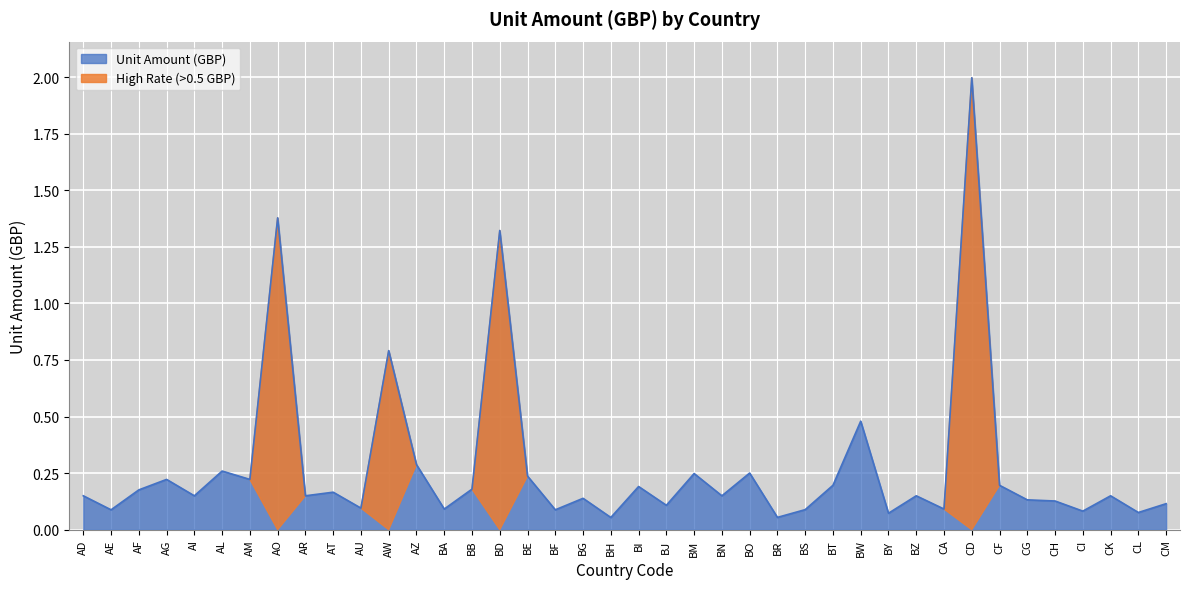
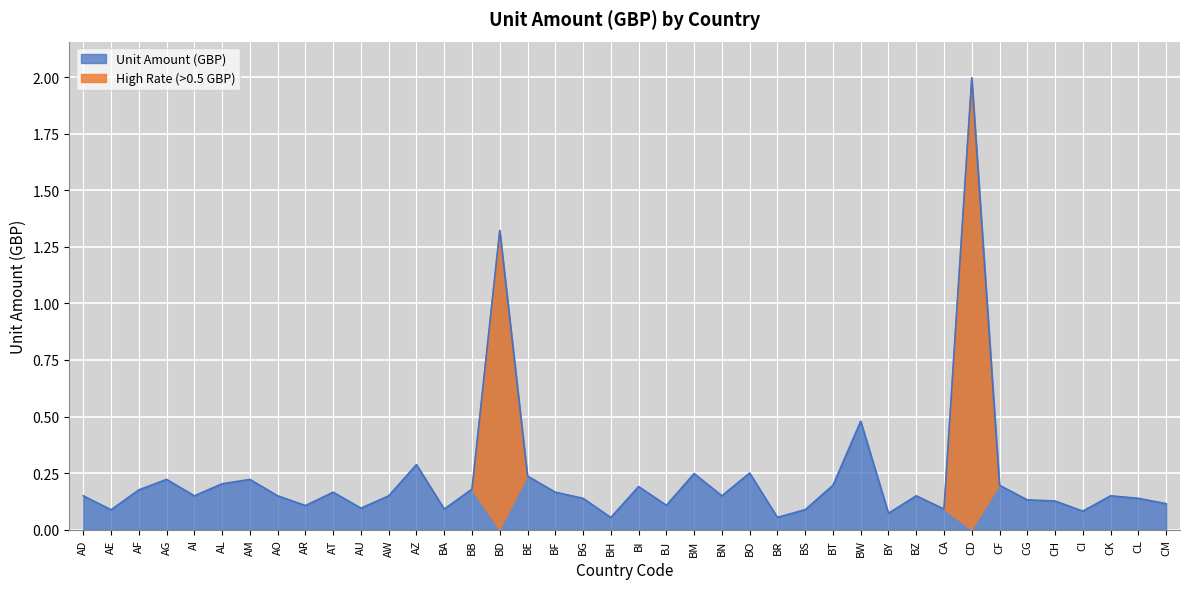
  {
    "AD": 0.15,
    "AE": 0.09,
    "AF": 0.18,
    "AG": 0.22,
    "AI": 0.15,
-   "AL": 0.26,
+   "AL": 0.20,
    "AM": 0.22,
-   "AO": 1.38,
-   "AR": 0.15,
+   "AO": 0.15,
+   "AR": 0.11,
    "AT": 0.17,
    "AU": 0.10,
-   "AW": 0.79,
+   "AW": 0.15,
    "AZ": 0.29,
    "BA": 0.09,
    "BB": 0.18,
    "BD": 1.32,
    "BE": 0.24,
-   "BF": 0.09,
+   "BF": 0.17,
    "BG": 0.14,
    "BH": 0.05,
    "BI": 0.19,
    "BJ": 0.11,
    "BM": 0.25,
    "BN": 0.15,
    "BO": 0.25,
    "BR": 0.05,
    "BS": 0.09,
    "BT": 0.20,
    "BW": 0.48,
    "BY": 0.07,
    "BZ": 0.15,
    "CA": 0.09,
    "CD": 2.00,
    "CF": 0.20,
    "CG": 0.13,
    "CH": 0.13,
    "CI": 0.08,
    "CK": 0.15,
-   "CL": 0.08,
+   "CL": 0.14,
    "CM": 0.12
  }
